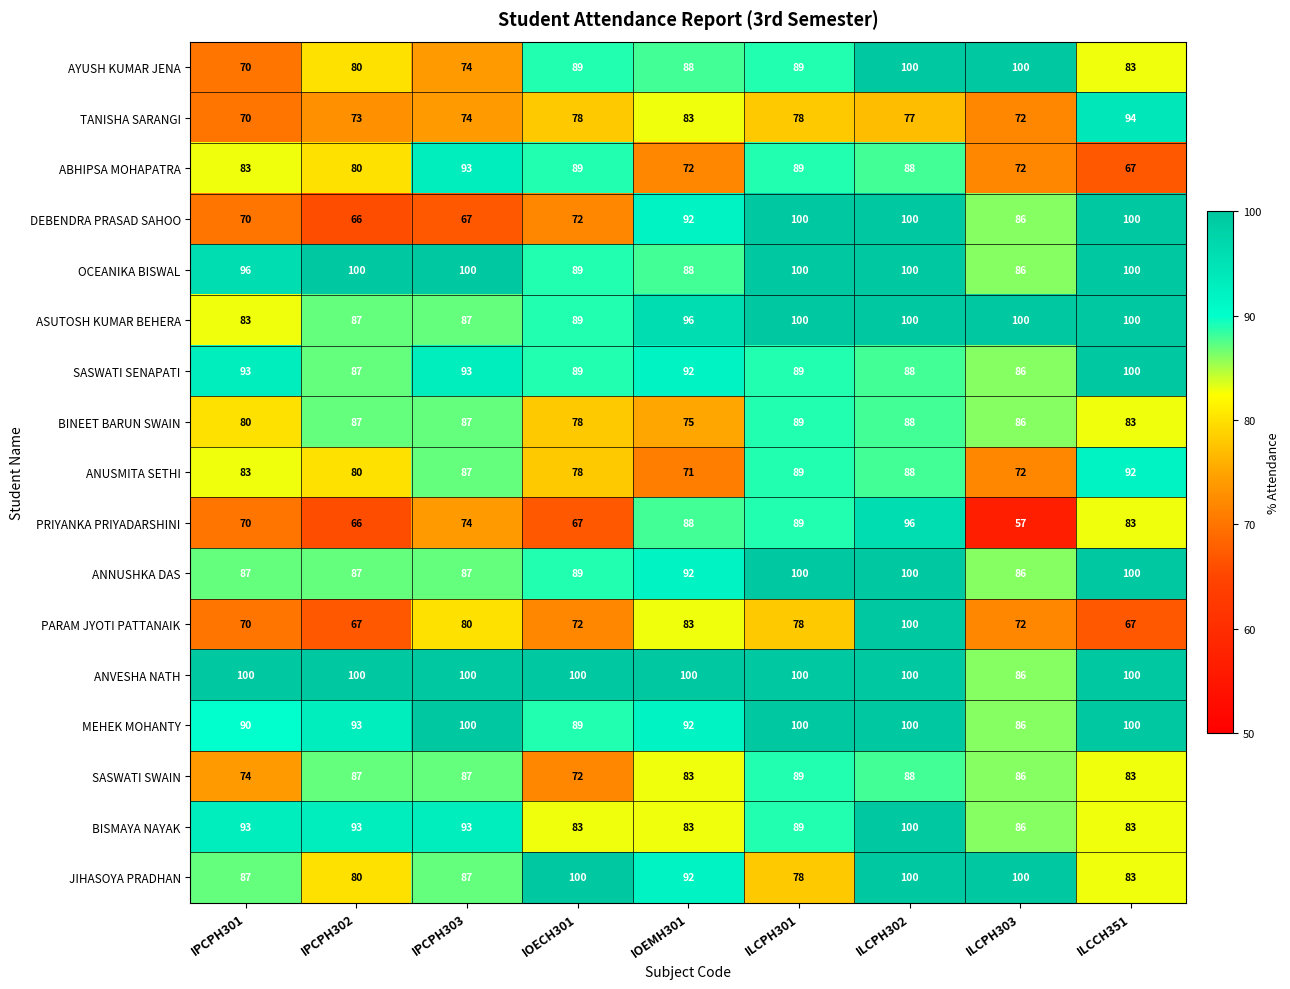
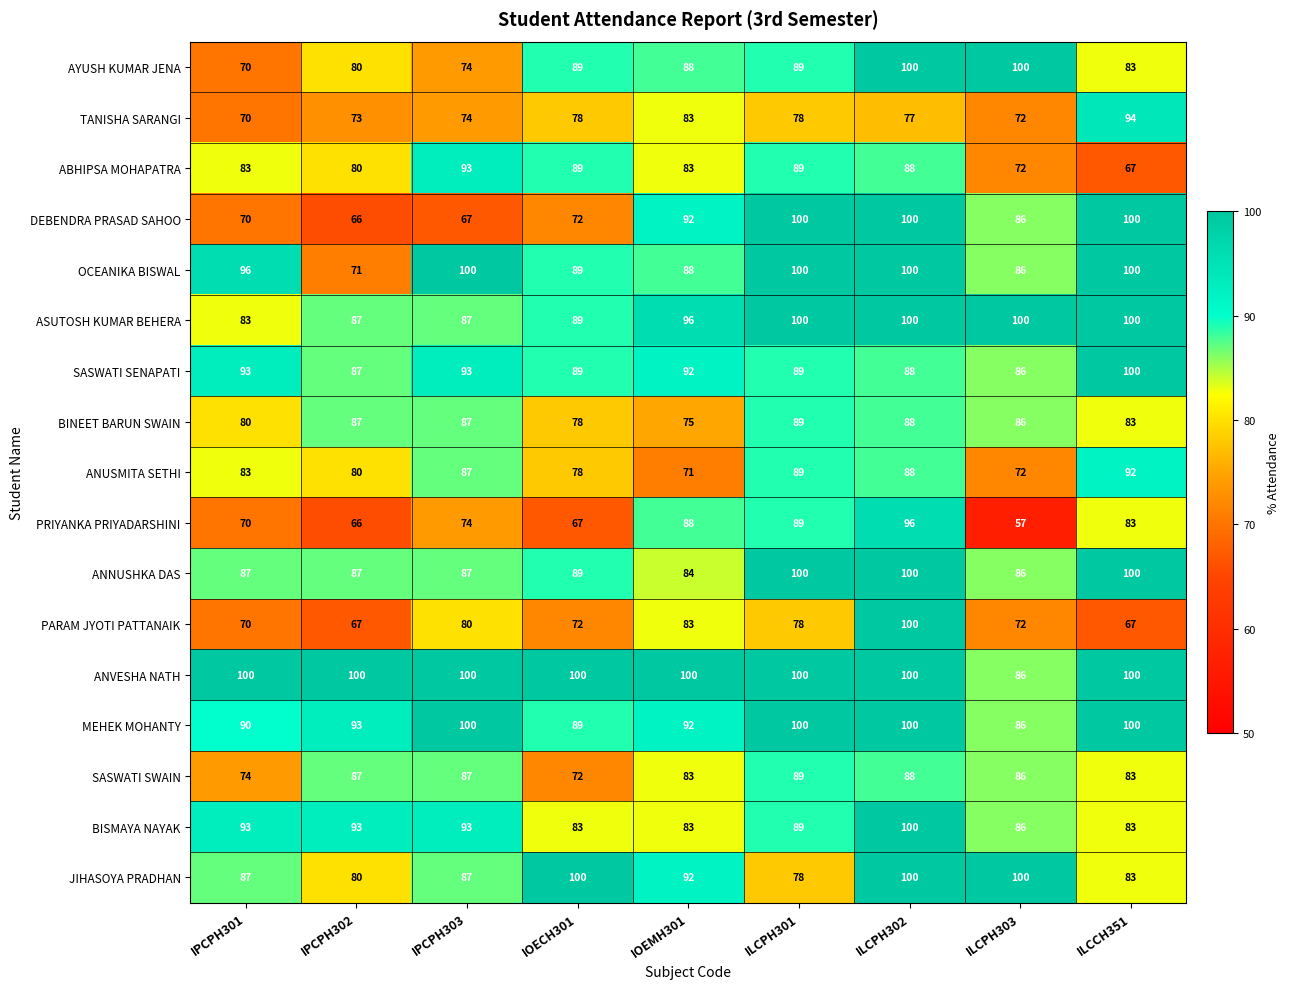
  {
    "AYUSH KUMAR JENA": {
      "IPCPH301": 70,
      "IPCPH302": 80,
      "IPCPH303": 74,
      "IOECH301": 89,
      "IOEMH301": 88,
      "ILCPH301": 89,
      "ILCPH302": 100,
      "ILCPH303": 100,
      "ILCCH351": 83
    },
    "TANISHA SARANGI": {
      "IPCPH301": 70,
      "IPCPH302": 73,
      "IPCPH303": 74,
      "IOECH301": 78,
      "IOEMH301": 83,
      "ILCPH301": 78,
      "ILCPH302": 77,
      "ILCPH303": 72,
      "ILCCH351": 94
    },
    "ABHIPSA MOHAPATRA": {
      "IPCPH301": 83,
      "IPCPH302": 80,
      "IPCPH303": 93,
      "IOECH301": 89,
-     "IOEMH301": 72,
+     "IOEMH301": 83,
      "ILCPH301": 89,
      "ILCPH302": 88,
      "ILCPH303": 72,
      "ILCCH351": 67
    },
    "DEBENDRA PRASAD SAHOO": {
      "IPCPH301": 70,
      "IPCPH302": 66,
      "IPCPH303": 67,
      "IOECH301": 72,
      "IOEMH301": 92,
      "ILCPH301": 100,
      "ILCPH302": 100,
      "ILCPH303": 86,
      "ILCCH351": 100
    },
    "OCEANIKA BISWAL": {
      "IPCPH301": 96,
-     "IPCPH302": 100,
+     "IPCPH302": 71,
      "IPCPH303": 100,
      "IOECH301": 89,
      "IOEMH301": 88,
      "ILCPH301": 100,
      "ILCPH302": 100,
      "ILCPH303": 86,
      "ILCCH351": 100
    },
    "ASUTOSH KUMAR BEHERA": {
      "IPCPH301": 83,
      "IPCPH302": 87,
      "IPCPH303": 87,
      "IOECH301": 89,
      "IOEMH301": 96,
      "ILCPH301": 100,
      "ILCPH302": 100,
      "ILCPH303": 100,
      "ILCCH351": 100
    },
    "SASWATI SENAPATI": {
      "IPCPH301": 93,
      "IPCPH302": 87,
      "IPCPH303": 93,
      "IOECH301": 89,
      "IOEMH301": 92,
      "ILCPH301": 89,
      "ILCPH302": 88,
      "ILCPH303": 86,
      "ILCCH351": 100
    },
    "BINEET BARUN SWAIN": {
      "IPCPH301": 80,
      "IPCPH302": 87,
      "IPCPH303": 87,
      "IOECH301": 78,
      "IOEMH301": 75,
      "ILCPH301": 89,
      "ILCPH302": 88,
      "ILCPH303": 86,
      "ILCCH351": 83
    },
    "ANUSMITA SETHI": {
      "IPCPH301": 83,
      "IPCPH302": 80,
      "IPCPH303": 87,
      "IOECH301": 78,
      "IOEMH301": 71,
      "ILCPH301": 89,
      "ILCPH302": 88,
      "ILCPH303": 72,
      "ILCCH351": 92
    },
    "PRIYANKA PRIYADARSHINI": {
      "IPCPH301": 70,
      "IPCPH302": 66,
      "IPCPH303": 74,
      "IOECH301": 67,
      "IOEMH301": 88,
      "ILCPH301": 89,
      "ILCPH302": 96,
      "ILCPH303": 57,
      "ILCCH351": 83
    },
    "ANNUSHKA DAS": {
      "IPCPH301": 87,
      "IPCPH302": 87,
      "IPCPH303": 87,
      "IOECH301": 89,
-     "IOEMH301": 92,
+     "IOEMH301": 84,
      "ILCPH301": 100,
      "ILCPH302": 100,
      "ILCPH303": 86,
      "ILCCH351": 100
    },
    "PARAM JYOTI PATTANAIK": {
      "IPCPH301": 70,
      "IPCPH302": 67,
      "IPCPH303": 80,
      "IOECH301": 72,
      "IOEMH301": 83,
      "ILCPH301": 78,
      "ILCPH302": 100,
      "ILCPH303": 72,
      "ILCCH351": 67
    },
    "ANVESHA NATH": {
      "IPCPH301": 100,
      "IPCPH302": 100,
      "IPCPH303": 100,
      "IOECH301": 100,
      "IOEMH301": 100,
      "ILCPH301": 100,
      "ILCPH302": 100,
      "ILCPH303": 86,
      "ILCCH351": 100
    },
    "MEHEK MOHANTY": {
      "IPCPH301": 90,
      "IPCPH302": 93,
      "IPCPH303": 100,
      "IOECH301": 89,
      "IOEMH301": 92,
      "ILCPH301": 100,
      "ILCPH302": 100,
      "ILCPH303": 86,
      "ILCCH351": 100
    },
    "SASWATI SWAIN": {
      "IPCPH301": 74,
      "IPCPH302": 87,
      "IPCPH303": 87,
      "IOECH301": 72,
      "IOEMH301": 83,
      "ILCPH301": 89,
      "ILCPH302": 88,
      "ILCPH303": 86,
      "ILCCH351": 83
    },
    "BISMAYA NAYAK": {
      "IPCPH301": 93,
      "IPCPH302": 93,
      "IPCPH303": 93,
      "IOECH301": 83,
      "IOEMH301": 83,
      "ILCPH301": 89,
      "ILCPH302": 100,
      "ILCPH303": 86,
      "ILCCH351": 83
    },
    "JIHASOYA PRADHAN": {
      "IPCPH301": 87,
      "IPCPH302": 80,
      "IPCPH303": 87,
      "IOECH301": 100,
      "IOEMH301": 92,
      "ILCPH301": 78,
      "ILCPH302": 100,
      "ILCPH303": 100,
      "ILCCH351": 83
    }
  }
